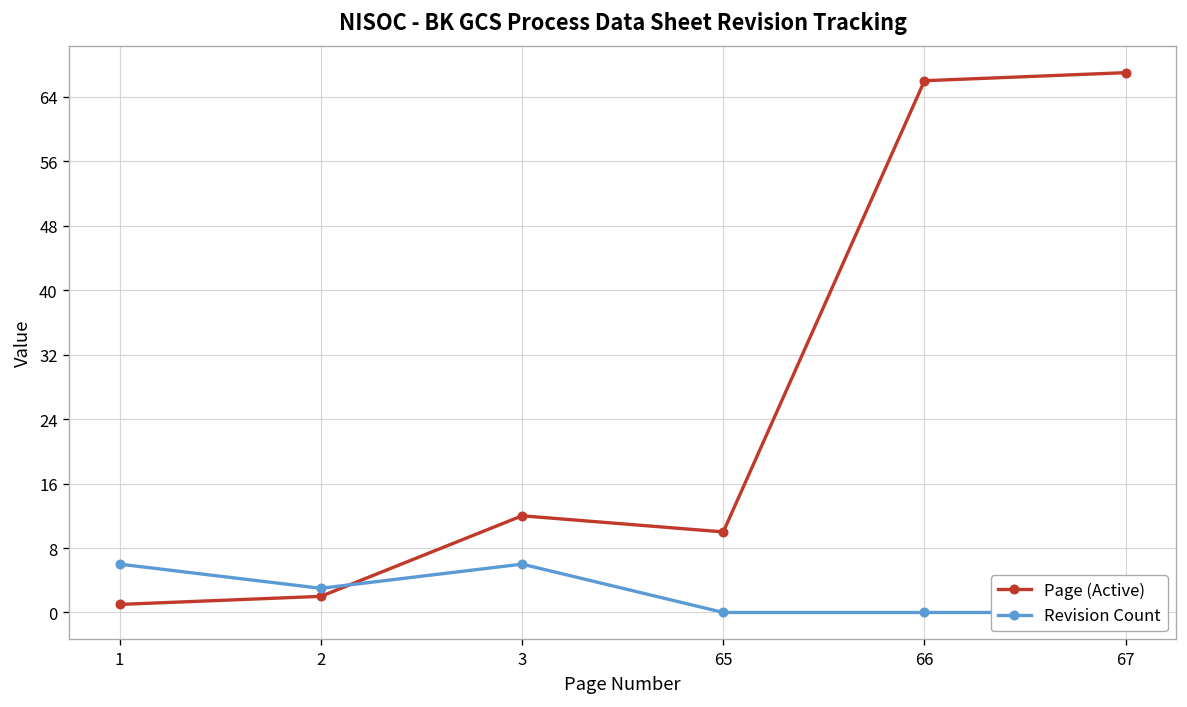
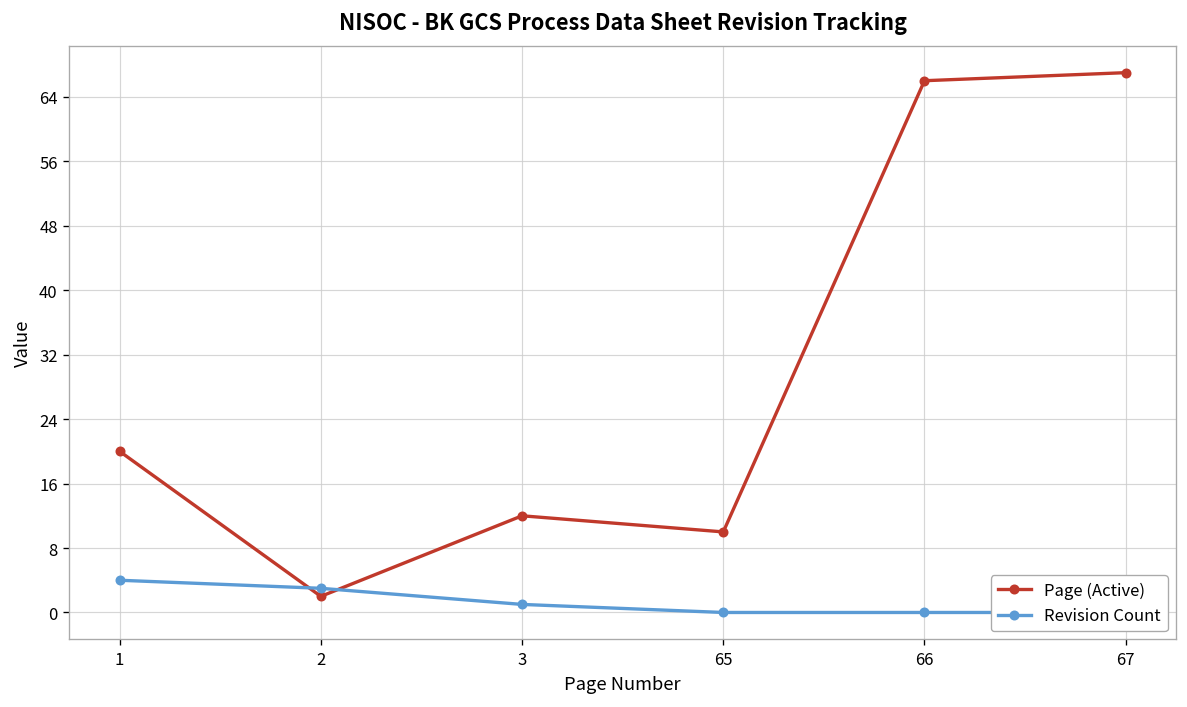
  {
    "Page (Active)": {
-     "1": 1,
+     "1": 20,
      "2": 2,
      "3": 12,
      "65": 10,
      "66": 66,
      "67": 67
    },
    "Revision Count": {
-     "1": 6,
+     "1": 4,
      "2": 3,
-     "3": 6,
+     "3": 1,
      "65": 0,
      "66": 0
    }
  }
